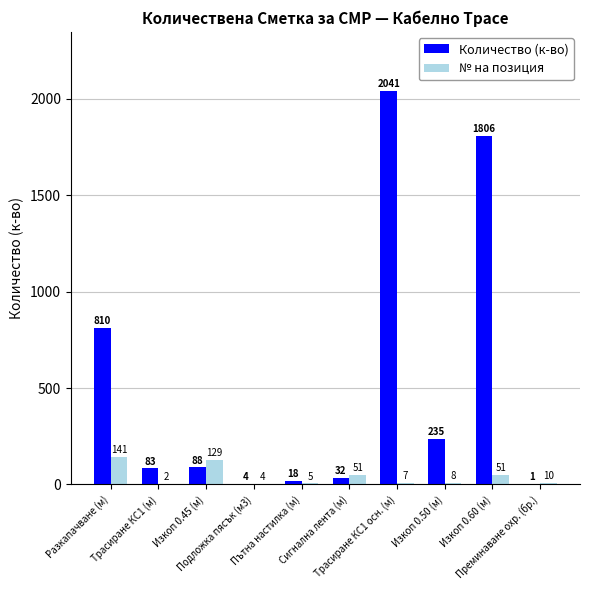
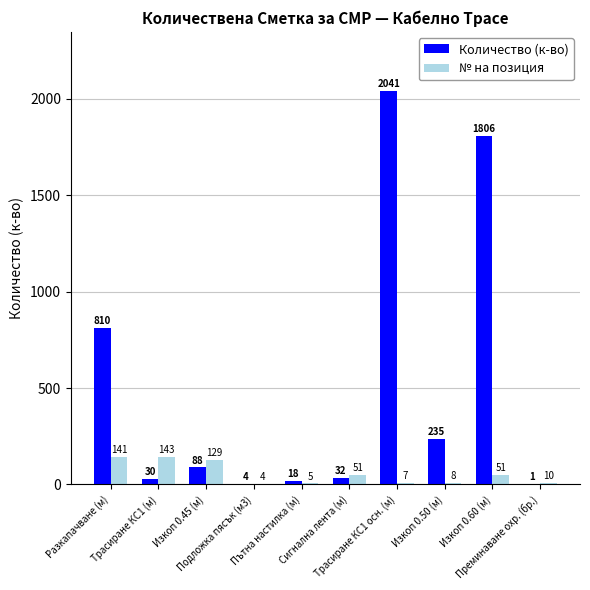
  {
    "Количество (к-во)": {
      "Разкапачване (м)": 810,
-     "Трасиране КС1 (м)": 83,
+     "Трасиране КС1 (м)": 30,
      "Изкоп 0.45 (м)": 88,
      "Подложка пясък (м3)": 4,
      "Пътна настилка (м)": 18,
      "Сигнална лента (м)": 32,
      "Трасиране КС1 осн. (м)": 2041,
      "Изкоп 0.50 (м)": 235,
      "Изкоп 0.60 (м)": 1806,
      "Преминаване охр. (бр.)": 1
    },
    "№ на позиция": {
      "Разкапачване (м)": 141,
-     "Трасиране КС1 (м)": 2,
+     "Трасиране КС1 (м)": 143,
      "Изкоп 0.45 (м)": 129,
      "Подложка пясък (м3)": 4,
      "Пътна настилка (м)": 5,
      "Сигнална лента (м)": 51,
      "Трасиране КС1 осн. (м)": 7,
      "Изкоп 0.50 (м)": 8,
      "Изкоп 0.60 (м)": 51,
      "Преминаване охр. (бр.)": 10
    }
  }
